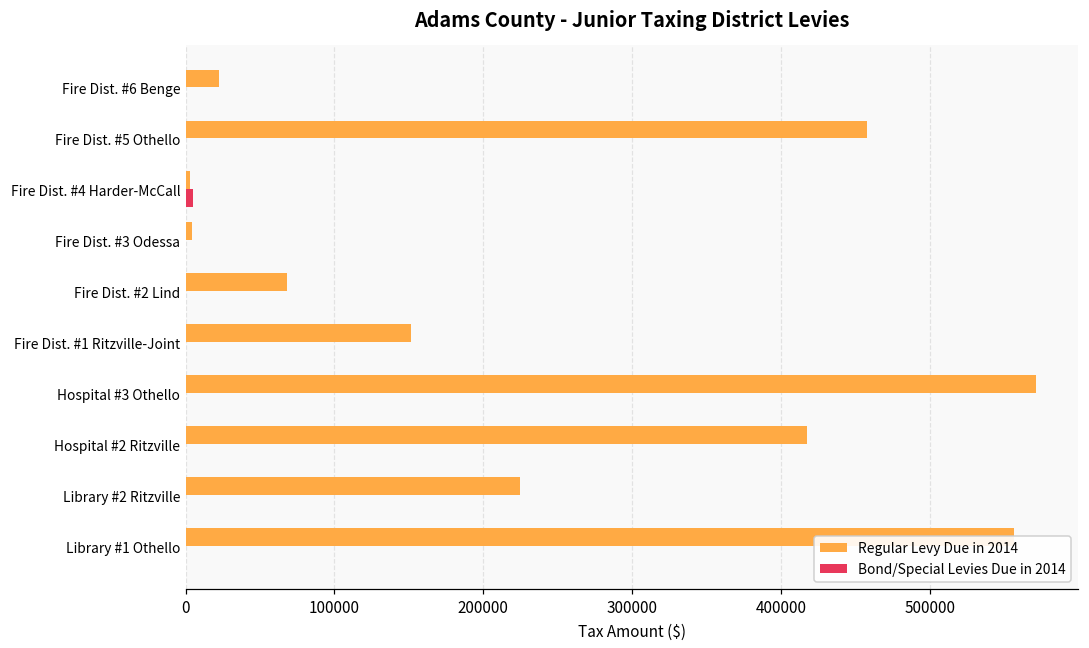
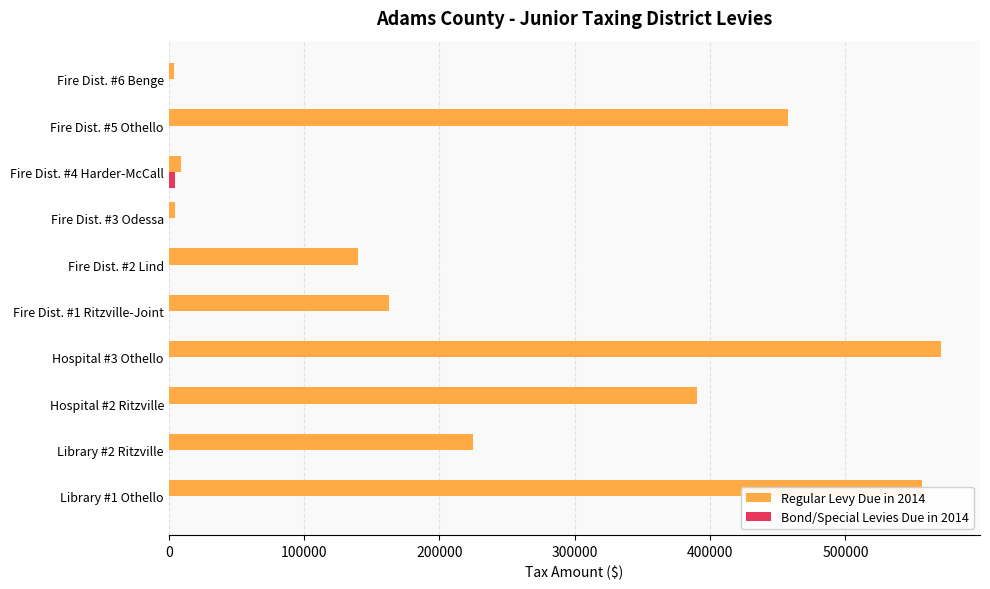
  {
    "Regular Levy Due in 2014": {
-     "Fire Dist. #6 Benge": 23000,
+     "Fire Dist. #6 Benge": 4000,
      "Fire Dist. #5 Othello": 458000,
-     "Fire Dist. #4 Harder-McCall": 3000,
+     "Fire Dist. #4 Harder-McCall": 9000,
      "Fire Dist. #3 Odessa": 4000,
-     "Fire Dist. #2 Lind": 68000,
-     "Fire Dist. #1 Ritzville-Joint": 152000,
+     "Fire Dist. #2 Lind": 140000,
+     "Fire Dist. #1 Ritzville-Joint": 163000,
      "Hospital #3 Othello": 571000,
-     "Hospital #2 Ritzville": 417000,
+     "Hospital #2 Ritzville": 390000,
      "Library #2 Ritzville": 225000
    },
    "Bond/Special Levies Due in 2014": {
      "Fire Dist. #6 Benge": 0,
      "Fire Dist. #5 Othello": 0,
      "Fire Dist. #4 Harder-McCall": 5000,
      "Fire Dist. #3 Odessa": 0,
      "Fire Dist. #2 Lind": 0,
      "Fire Dist. #1 Ritzville-Joint": 0,
      "Hospital #3 Othello": 0,
      "Hospital #2 Ritzville": 0,
      "Library #2 Ritzville": 0,
      "Library #1 Othello": 0
    }
  }
